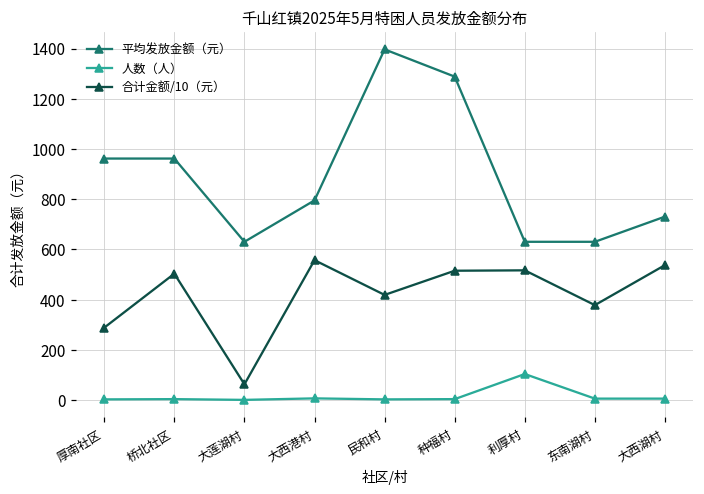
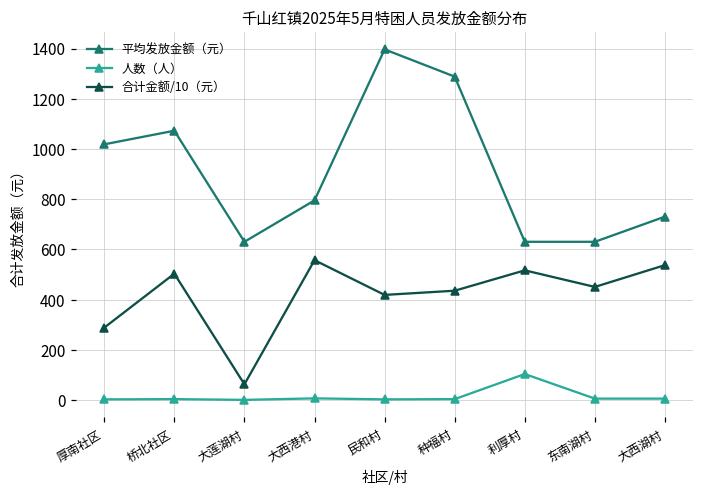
  {
    "平均发放金额（元）": {
-     "厚南社区": 960,
-     "桥北社区": 960,
+     "厚南社区": 1020,
+     "桥北社区": 1070,
      "大莲湖村": 630,
      "大西港村": 800,
      "民和村": 1400,
      "种福村": 1290,
      "利厚村": 630,
      "东南湖村": 630,
      "大西湖村": 730
    },
    "人数（人）": {
      "厚南社区": 0,
      "桥北社区": 0,
      "大莲湖村": 0,
      "大西港村": 10,
      "民和村": 0,
      "种福村": 0,
      "利厚村": 100,
      "东南湖村": 10,
      "大西湖村": 10
    },
    "合计金额/10（元）": {
      "厚南社区": 290,
      "桥北社区": 500,
      "大莲湖村": 60,
      "大西港村": 560,
      "民和村": 420,
-     "种福村": 520,
+     "种福村": 440,
      "利厚村": 520,
-     "东南湖村": 380,
+     "东南湖村": 450,
      "大西湖村": 540
    }
  }
